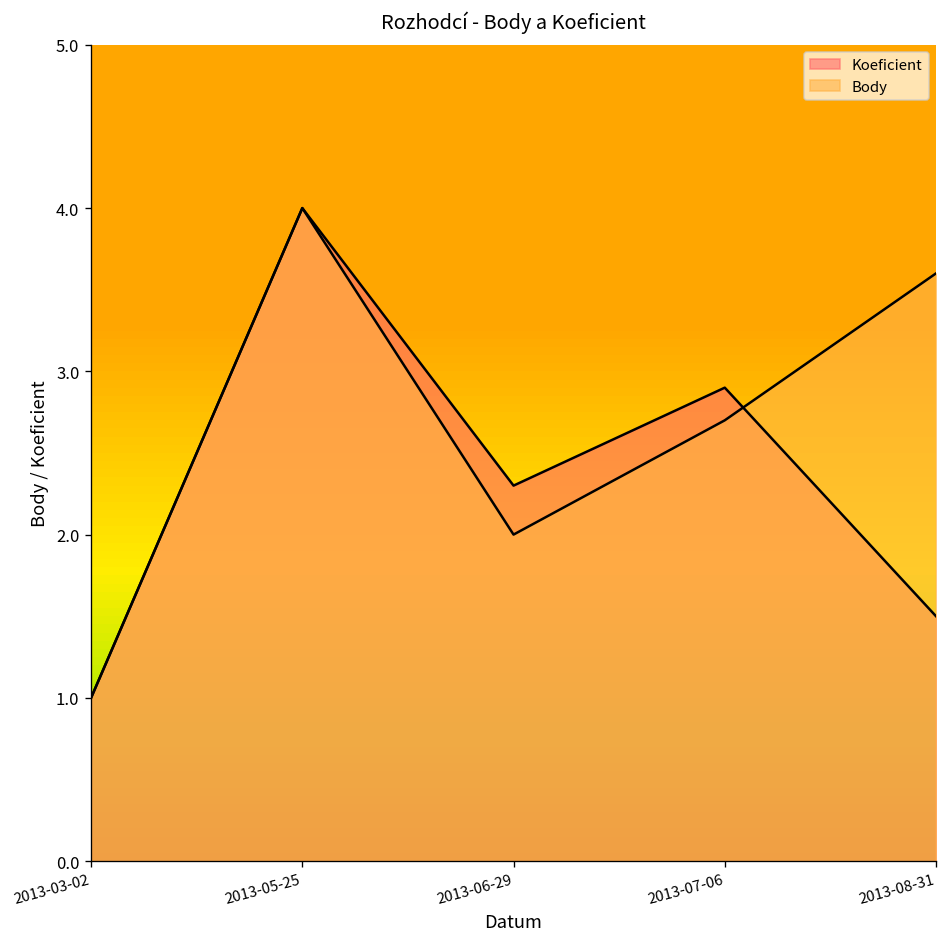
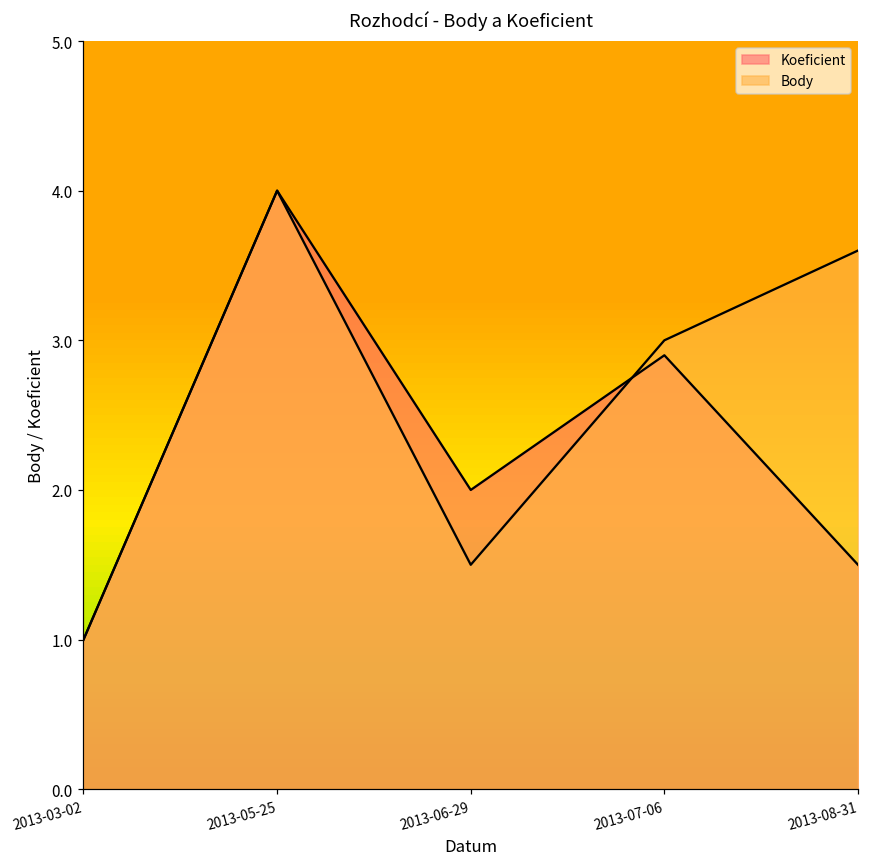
  {
    "Koeficient": {
-     "2013-06-29": 2.3,
+     "2013-06-29": 2.0,
      "2013-07-06": 2.9,
      "2013-08-31": 1.5
    },
    "Body": {
-     "2013-06-29": 2.0,
-     "2013-07-06": 2.7,
+     "2013-06-29": 1.5,
+     "2013-07-06": 3.0,
      "2013-08-31": 3.6
    }
  }
